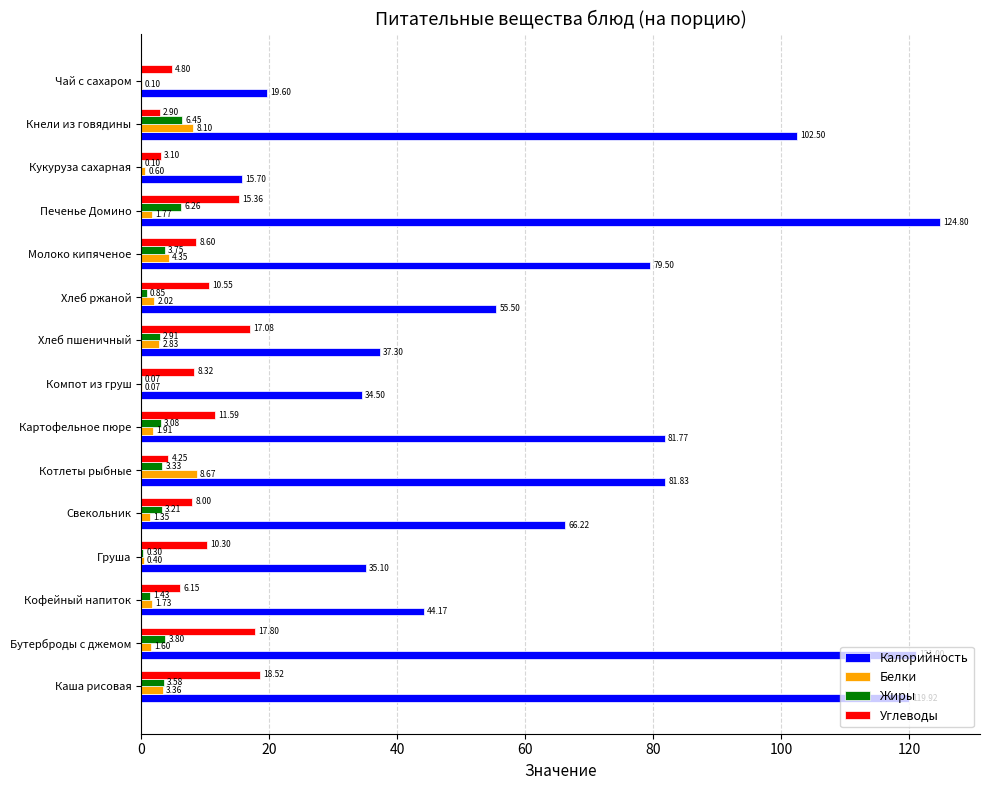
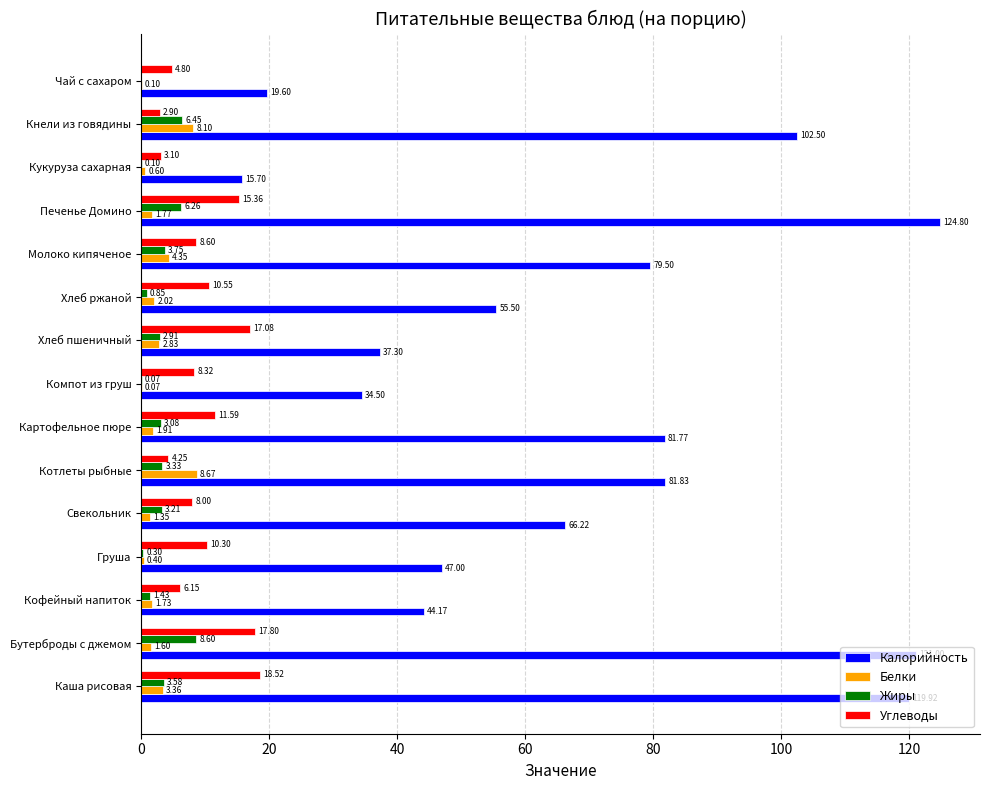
  {
    "Калорийность": {
      "Чай с сахаром": 19.60,
      "Кнели из говядины": 102.50,
      "Кукуруза сахарная": 15.70,
      "Печенье Домино": 124.80,
      "Молоко кипяченое": 79.50,
      "Хлеб ржаной": 55.50,
      "Хлеб пшеничный": 37.30,
      "Компот из груш": 34.50,
      "Картофельное пюре": 81.77,
      "Котлеты рыбные": 81.83,
      "Свекольник": 66.22,
-     "Груша": 35.10,
+     "Груша": 47.00,
      "Кофейный напиток": 44.17
    },
    "Белки": {
      "Чай с сахаром": 0.10,
      "Кнели из говядины": 8.10,
      "Кукуруза сахарная": 0.60,
      "Печенье Домино": 1.77,
      "Молоко кипяченое": 4.35,
      "Хлеб ржаной": 2.02,
      "Хлеб пшеничный": 2.83,
      "Компот из груш": 0.07,
      "Картофельное пюре": 1.91,
      "Котлеты рыбные": 8.67,
      "Свекольник": 1.35,
      "Груша": 0.40,
      "Кофейный напиток": 1.73,
      "Бутерброды с джемом": 1.60,
      "Каша рисовая": 3.36
    },
    "Жиры": {
      "Кнели из говядины": 6.45,
      "Кукуруза сахарная": 0.10,
      "Печенье Домино": 6.26,
      "Молоко кипяченое": 3.75,
      "Хлеб ржаной": 0.85,
      "Хлеб пшеничный": 2.91,
      "Компот из груш": 0.07,
      "Картофельное пюре": 3.08,
      "Котлеты рыбные": 3.33,
      "Свекольник": 3.21,
      "Груша": 0.30,
      "Кофейный напиток": 1.43,
-     "Бутерброды с джемом": 3.80,
+     "Бутерброды с джемом": 8.60,
      "Каша рисовая": 3.58
    },
    "Углеводы": {
      "Чай с сахаром": 4.80,
      "Кнели из говядины": 2.90,
      "Кукуруза сахарная": 3.10,
      "Печенье Домино": 15.36,
      "Молоко кипяченое": 8.60,
      "Хлеб ржаной": 10.55,
      "Хлеб пшеничный": 17.08,
      "Компот из груш": 8.32,
      "Картофельное пюре": 11.59,
      "Котлеты рыбные": 4.25,
      "Свекольник": 8.00,
      "Груша": 10.30,
      "Кофейный напиток": 6.15,
      "Бутерброды с джемом": 17.80,
      "Каша рисовая": 18.52
    }
  }
